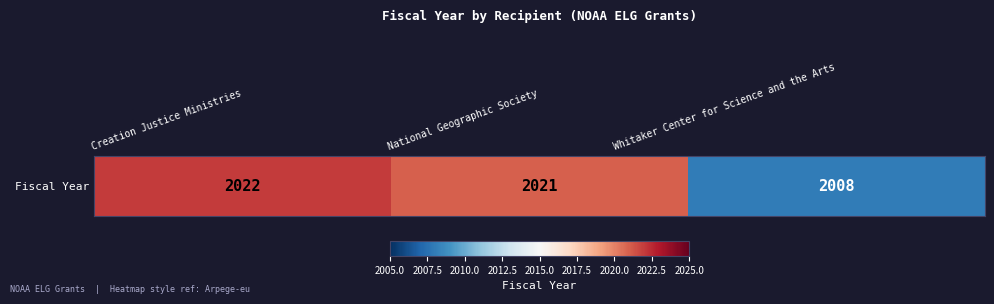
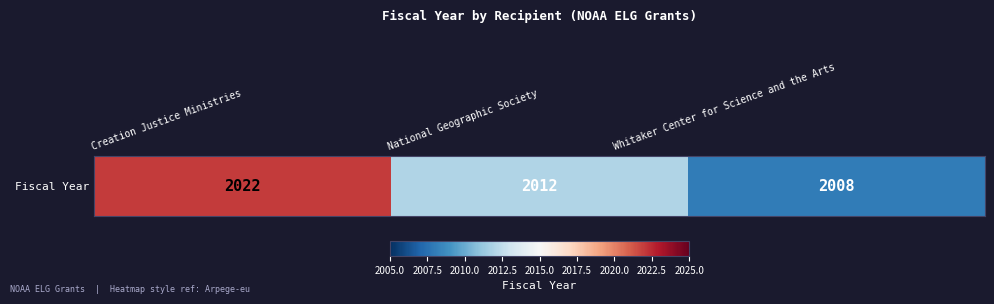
  {
    "Fiscal Year": {
      "Creation Justice Ministries": 2022,
-     "National Geographic Society": 2021,
+     "National Geographic Society": 2012,
      "Whitaker Center for Science and the Arts": 2008
    }
  }
